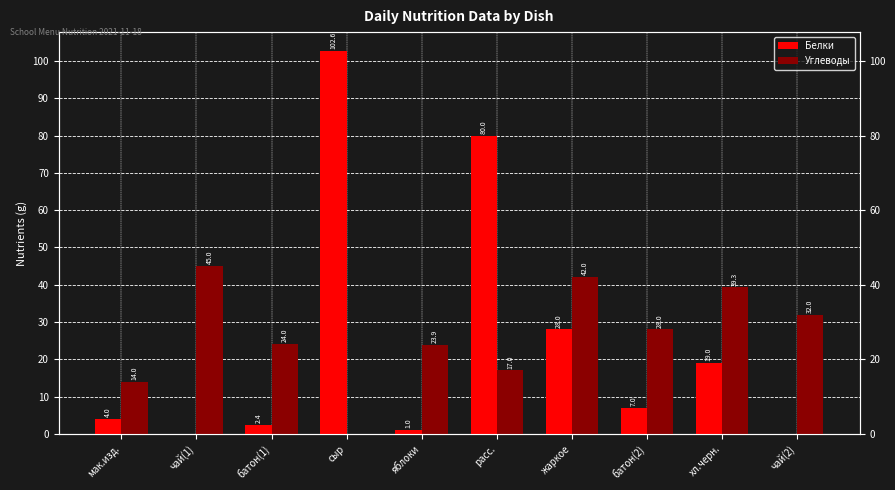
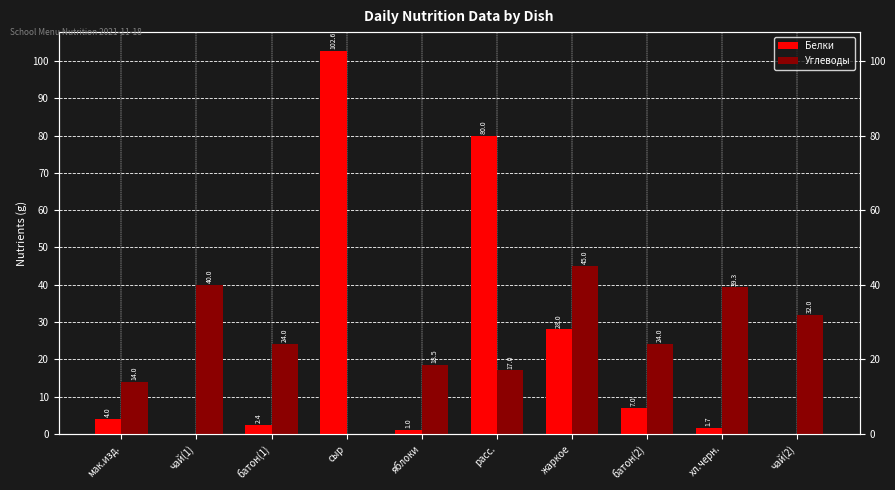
  {
    "Белки": {
      "мак.изд.": 4.0,
      "батон(1)": 2.4,
      "сыр": 102.6,
      "яблоки": 1.0,
      "расс.": 80.0,
      "жаркое": 28.0,
      "батон(2)": 7.0,
-     "хл.черн.": 19.0
+     "хл.черн.": 1.7
    },
    "Углеводы": {
      "мак.изд.": 14.0,
-     "чай(1)": 45.0,
+     "чай(1)": 40.0,
      "батон(1)": 24.0,
-     "яблоки": 23.9,
+     "яблоки": 18.5,
      "расс.": 17.0,
-     "жаркое": 42.0,
-     "батон(2)": 28.0,
+     "жаркое": 45.0,
+     "батон(2)": 24.0,
      "хл.черн.": 39.3,
      "чай(2)": 32.0
    }
  }
